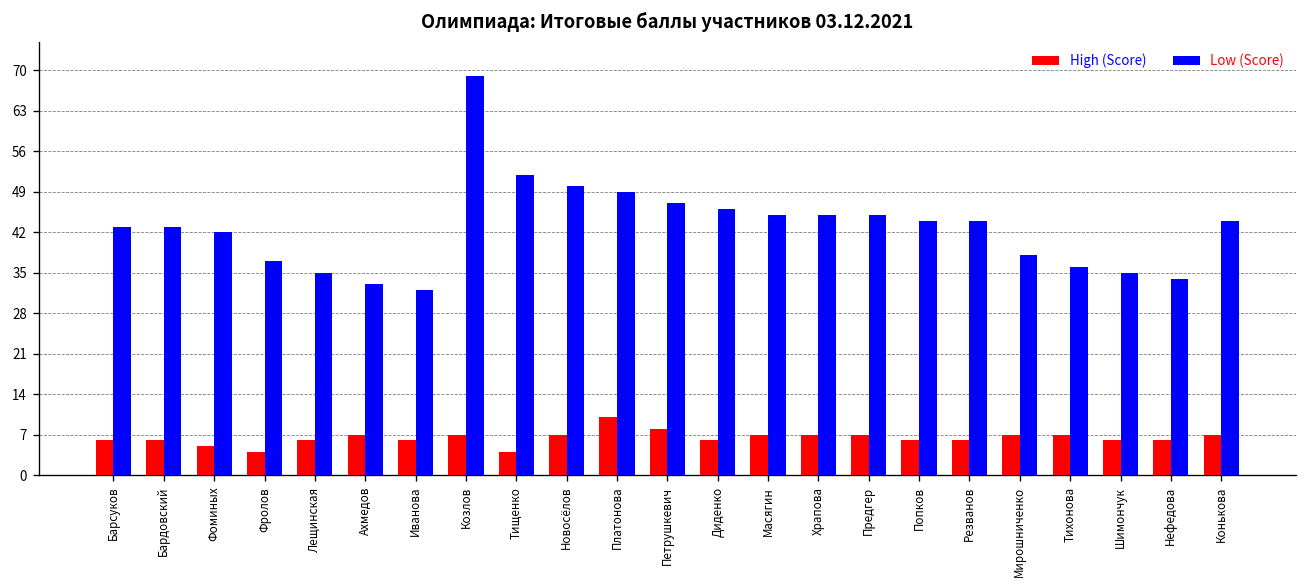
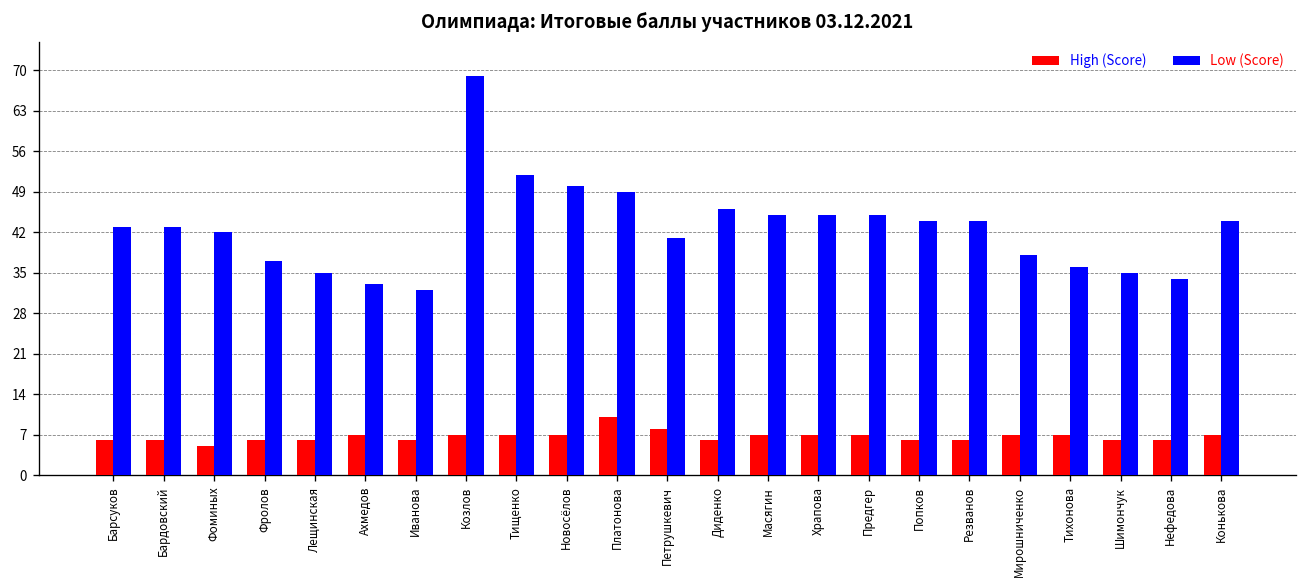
  {
    "High (Score)": {
      "Барсуков": 6,
      "Бардовский": 6,
      "Фоминых": 5,
-     "Фролов": 4,
+     "Фролов": 6,
      "Лещинская": 6,
      "Ахмедов": 7,
      "Иванова": 6,
      "Козлов": 7,
-     "Тищенко": 4,
+     "Тищенко": 7,
      "Новосёлов": 7,
      "Платонова": 10,
      "Петрушкевич": 8,
      "Диденко": 6,
      "Масягин": 7,
      "Храпова": 7,
      "Предгер": 7,
      "Попков": 6,
      "Резванов": 6,
      "Мирошниченко": 7,
      "Тихонова": 7,
      "Шимончук": 6,
      "Нефедова": 6,
      "Конькова": 7
    },
    "Low (Score)": {
      "Барсуков": 43,
      "Бардовский": 43,
      "Фоминых": 42,
      "Фролов": 37,
      "Лещинская": 35,
      "Ахмедов": 33,
      "Иванова": 32,
      "Козлов": 69,
      "Тищенко": 52,
      "Новосёлов": 50,
      "Платонова": 49,
-     "Петрушкевич": 47,
+     "Петрушкевич": 41,
      "Диденко": 46,
      "Масягин": 45,
      "Храпова": 45,
      "Предгер": 45,
      "Попков": 44,
      "Резванов": 44,
      "Мирошниченко": 38,
      "Тихонова": 36,
      "Шимончук": 35,
      "Нефедова": 34,
      "Конькова": 44
    }
  }
